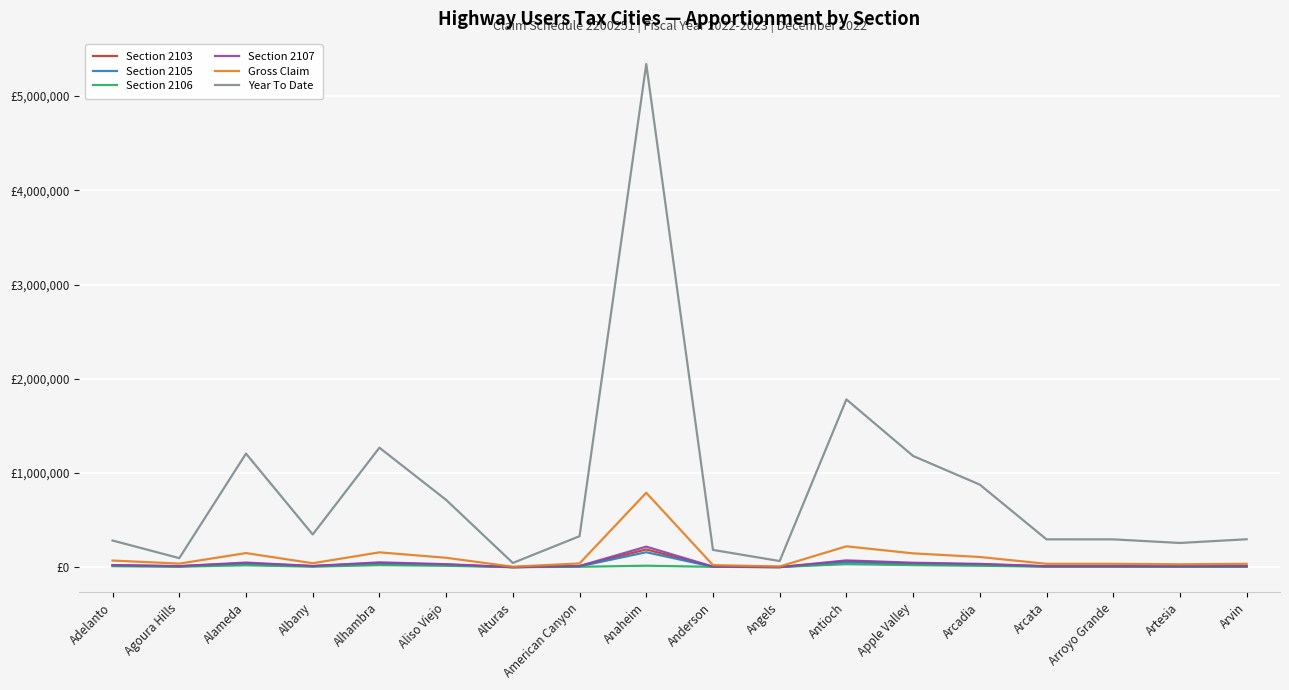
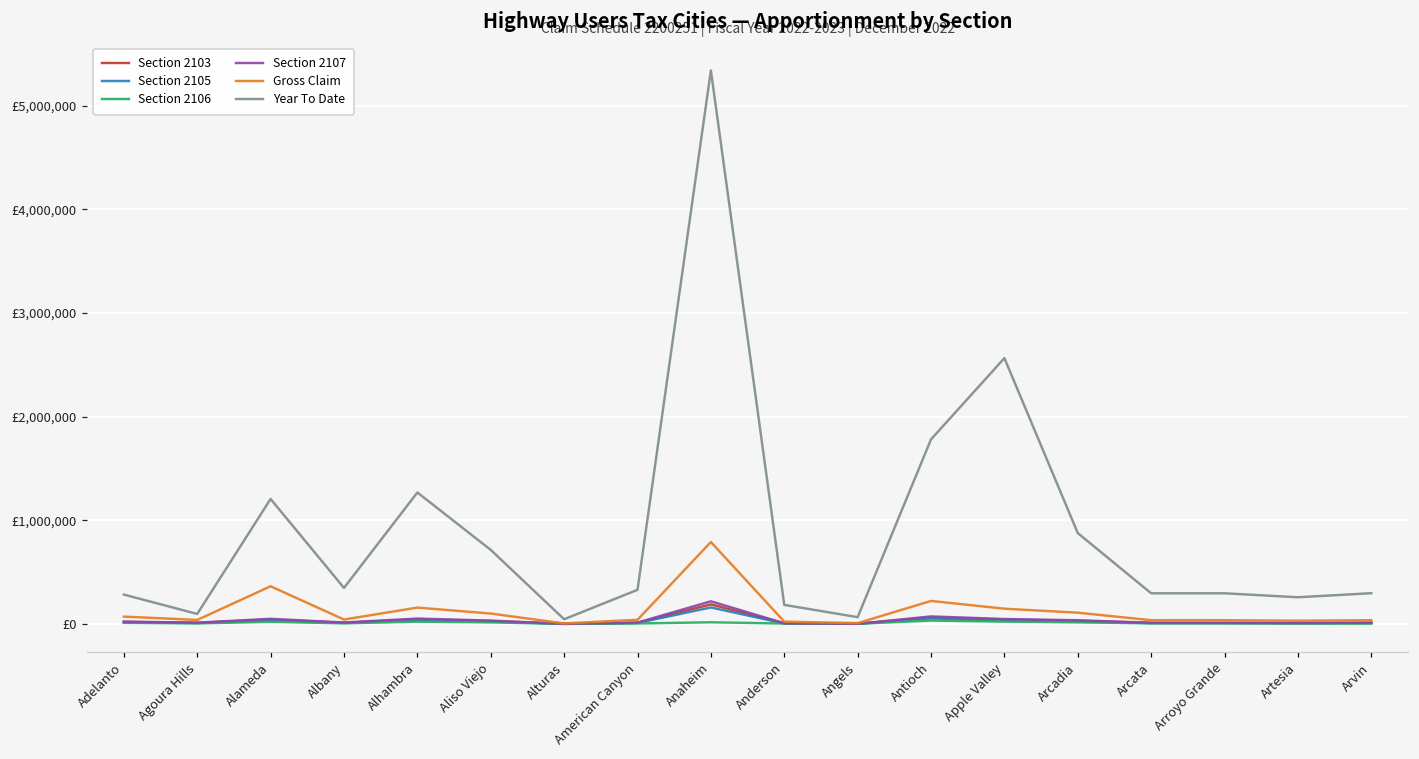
  {
    "Section 2103": {
      "Anaheim": "£200,000"
    },
    "Section 2105": {
      "Anaheim": "£200,000"
    },
    "Section 2106": {
      "Anaheim": "£0"
    },
    "Section 2107": {
      "Anaheim": "£200,000"
    },
    "Gross Claim": {
      "Adelanto": "£100,000",
-     "Alameda": "£200,000",
+     "Alameda": "£400,000",
      "Albany": "£0",
      "Alhambra": "£200,000",
      "Aliso Viejo": "£100,000",
      "American Canyon": "£0",
      "Anaheim": "£800,000",
      "Antioch": "£200,000",
      "Apple Valley": "£100,000",
      "Arcadia": "£100,000"
    },
    "Year To Date": {
      "Adelanto": "£300,000",
      "Agoura Hills": "£100,000",
      "Alameda": "£1,200,000",
      "Albany": "£300,000",
      "Alhambra": "£1,300,000",
      "Aliso Viejo": "£700,000",
      "Alturas": "£0",
      "American Canyon": "£300,000",
      "Anaheim": "£5,300,000",
      "Anderson": "£200,000",
      "Angels": "£100,000",
      "Antioch": "£1,800,000",
-     "Apple Valley": "£1,200,000",
+     "Apple Valley": "£2,600,000",
      "Arcadia": "£900,000",
      "Arcata": "£300,000",
      "Arroyo Grande": "£300,000",
      "Artesia": "£300,000",
      "Arvin": "£300,000"
    }
  }
